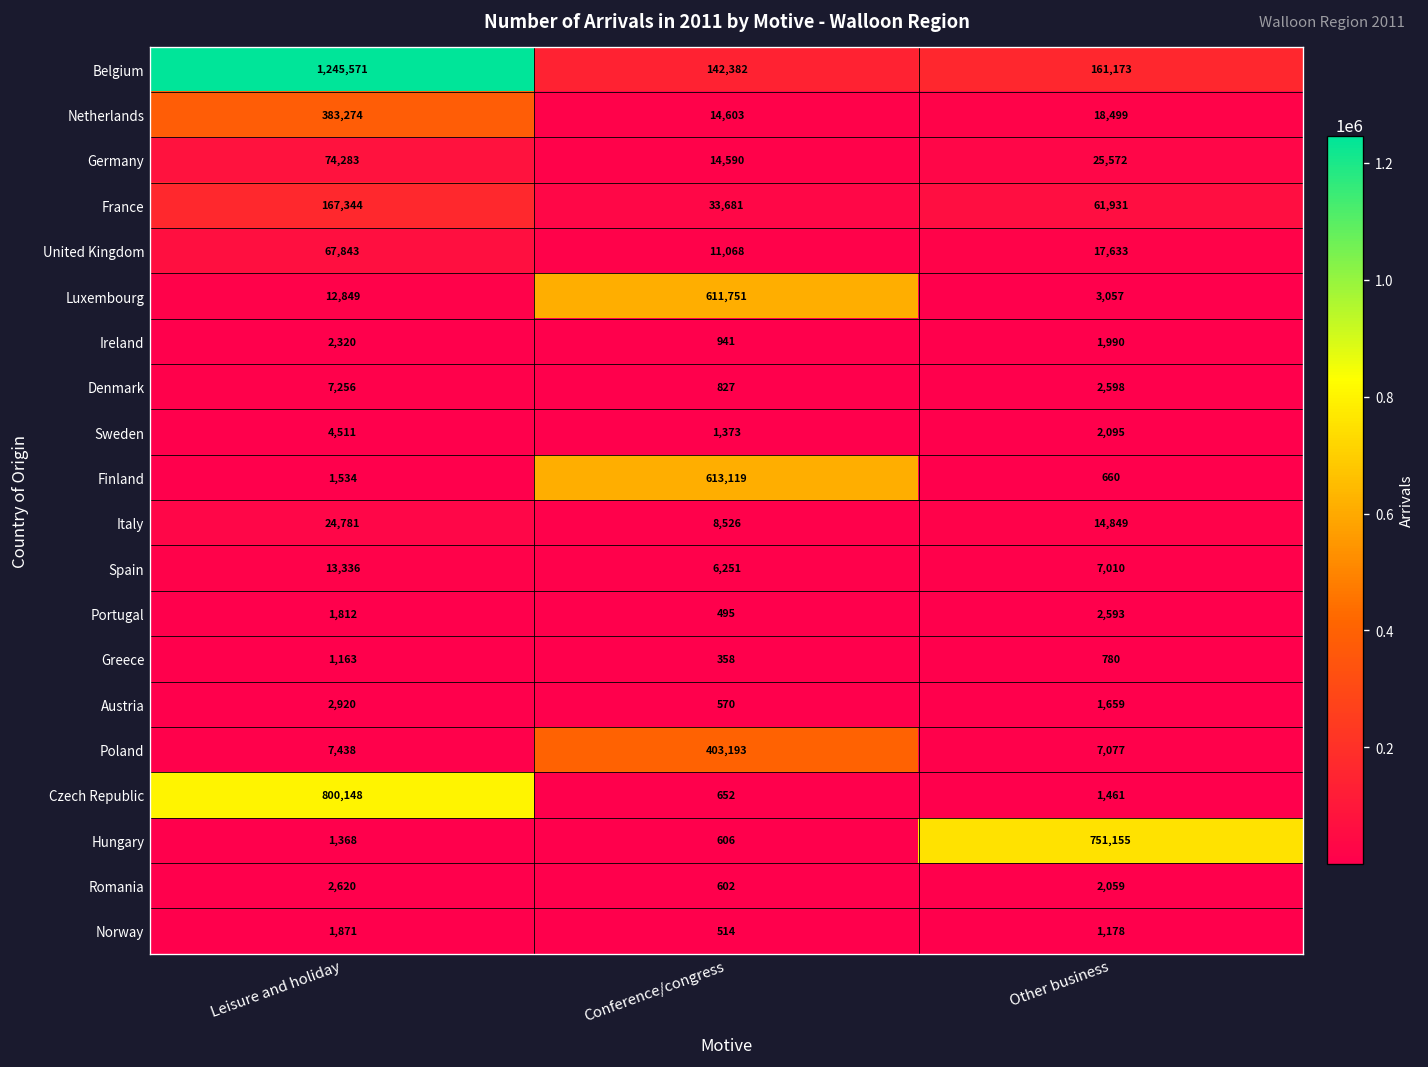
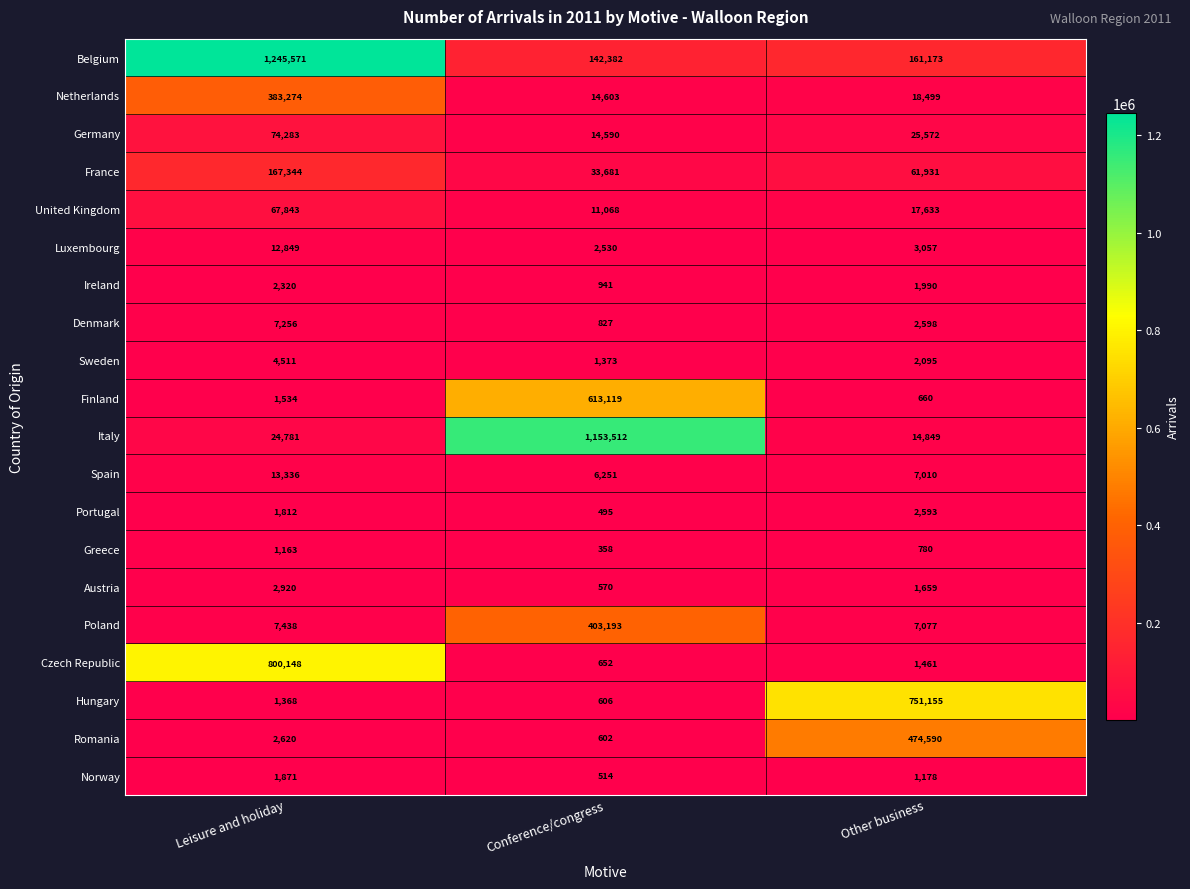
  {
    "Belgium": {
      "Leisure and holiday": "1,245,571",
      "Conference/congress": "142,382",
      "Other business": "161,173"
    },
    "Netherlands": {
      "Leisure and holiday": "383,274",
      "Conference/congress": "14,603",
      "Other business": "18,499"
    },
    "Germany": {
      "Leisure and holiday": "74,283",
      "Conference/congress": "14,590",
      "Other business": "25,572"
    },
    "France": {
      "Leisure and holiday": "167,344",
      "Conference/congress": "33,681",
      "Other business": "61,931"
    },
    "United Kingdom": {
      "Leisure and holiday": "67,843",
      "Conference/congress": "11,068",
      "Other business": "17,633"
    },
    "Luxembourg": {
      "Leisure and holiday": "12,849",
-     "Conference/congress": "611,751",
+     "Conference/congress": "2,530",
      "Other business": "3,057"
    },
    "Ireland": {
      "Leisure and holiday": "2,320",
      "Conference/congress": "941",
      "Other business": "1,990"
    },
    "Denmark": {
      "Leisure and holiday": "7,256",
      "Conference/congress": "827",
      "Other business": "2,598"
    },
    "Sweden": {
      "Leisure and holiday": "4,511",
      "Conference/congress": "1,373",
      "Other business": "2,095"
    },
    "Finland": {
      "Leisure and holiday": "1,534",
      "Conference/congress": "613,119",
      "Other business": "660"
    },
    "Italy": {
      "Leisure and holiday": "24,781",
-     "Conference/congress": "8,526",
+     "Conference/congress": "1,153,512",
      "Other business": "14,849"
    },
    "Spain": {
      "Leisure and holiday": "13,336",
      "Conference/congress": "6,251",
      "Other business": "7,010"
    },
    "Portugal": {
      "Leisure and holiday": "1,812",
      "Conference/congress": "495",
      "Other business": "2,593"
    },
    "Greece": {
      "Leisure and holiday": "1,163",
      "Conference/congress": "358",
      "Other business": "780"
    },
    "Austria": {
      "Leisure and holiday": "2,920",
      "Conference/congress": "570",
      "Other business": "1,659"
    },
    "Poland": {
      "Leisure and holiday": "7,438",
      "Conference/congress": "403,193",
      "Other business": "7,077"
    },
    "Czech Republic": {
      "Leisure and holiday": "800,148",
      "Conference/congress": "652",
      "Other business": "1,461"
    },
    "Hungary": {
      "Leisure and holiday": "1,368",
      "Conference/congress": "606",
      "Other business": "751,155"
    },
    "Romania": {
      "Leisure and holiday": "2,620",
      "Conference/congress": "602",
-     "Other business": "2,059"
+     "Other business": "474,590"
    },
    "Norway": {
      "Leisure and holiday": "1,871",
      "Conference/congress": "514",
      "Other business": "1,178"
    }
  }
